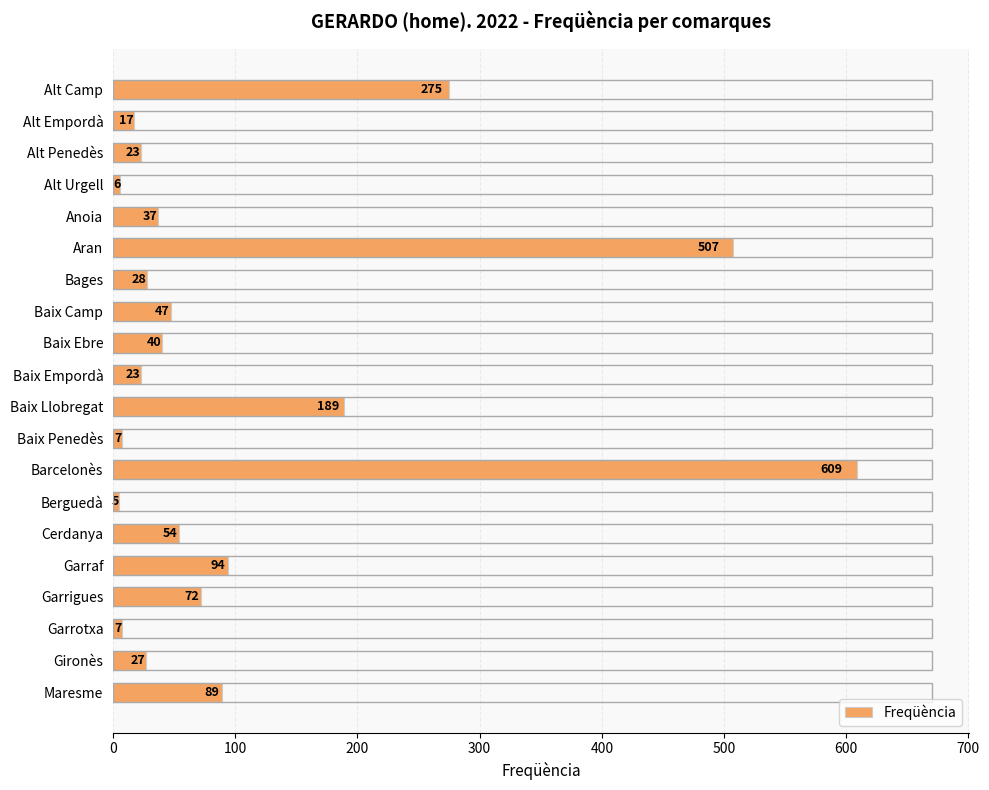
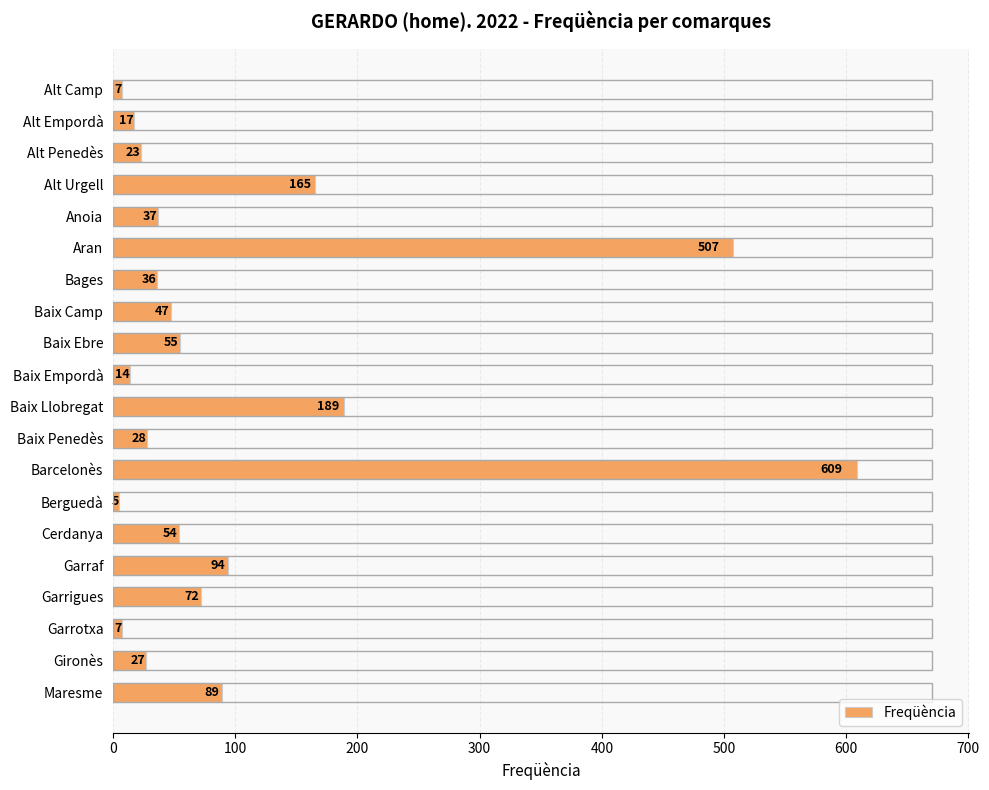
  {
-   "Alt Camp": 275,
+   "Alt Camp": 7,
    "Alt Empordà": 17,
    "Alt Penedès": 23,
-   "Alt Urgell": 6,
+   "Alt Urgell": 165,
    "Anoia": 37,
    "Aran": 507,
-   "Bages": 28,
+   "Bages": 36,
    "Baix Camp": 47,
-   "Baix Ebre": 40,
-   "Baix Empordà": 23,
+   "Baix Ebre": 55,
+   "Baix Empordà": 14,
    "Baix Llobregat": 189,
-   "Baix Penedès": 7,
+   "Baix Penedès": 28,
    "Barcelonès": 609,
    "Berguedà": 5,
    "Cerdanya": 54,
    "Garraf": 94,
    "Garrigues": 72,
    "Garrotxa": 7,
    "Gironès": 27,
    "Maresme": 89
  }
